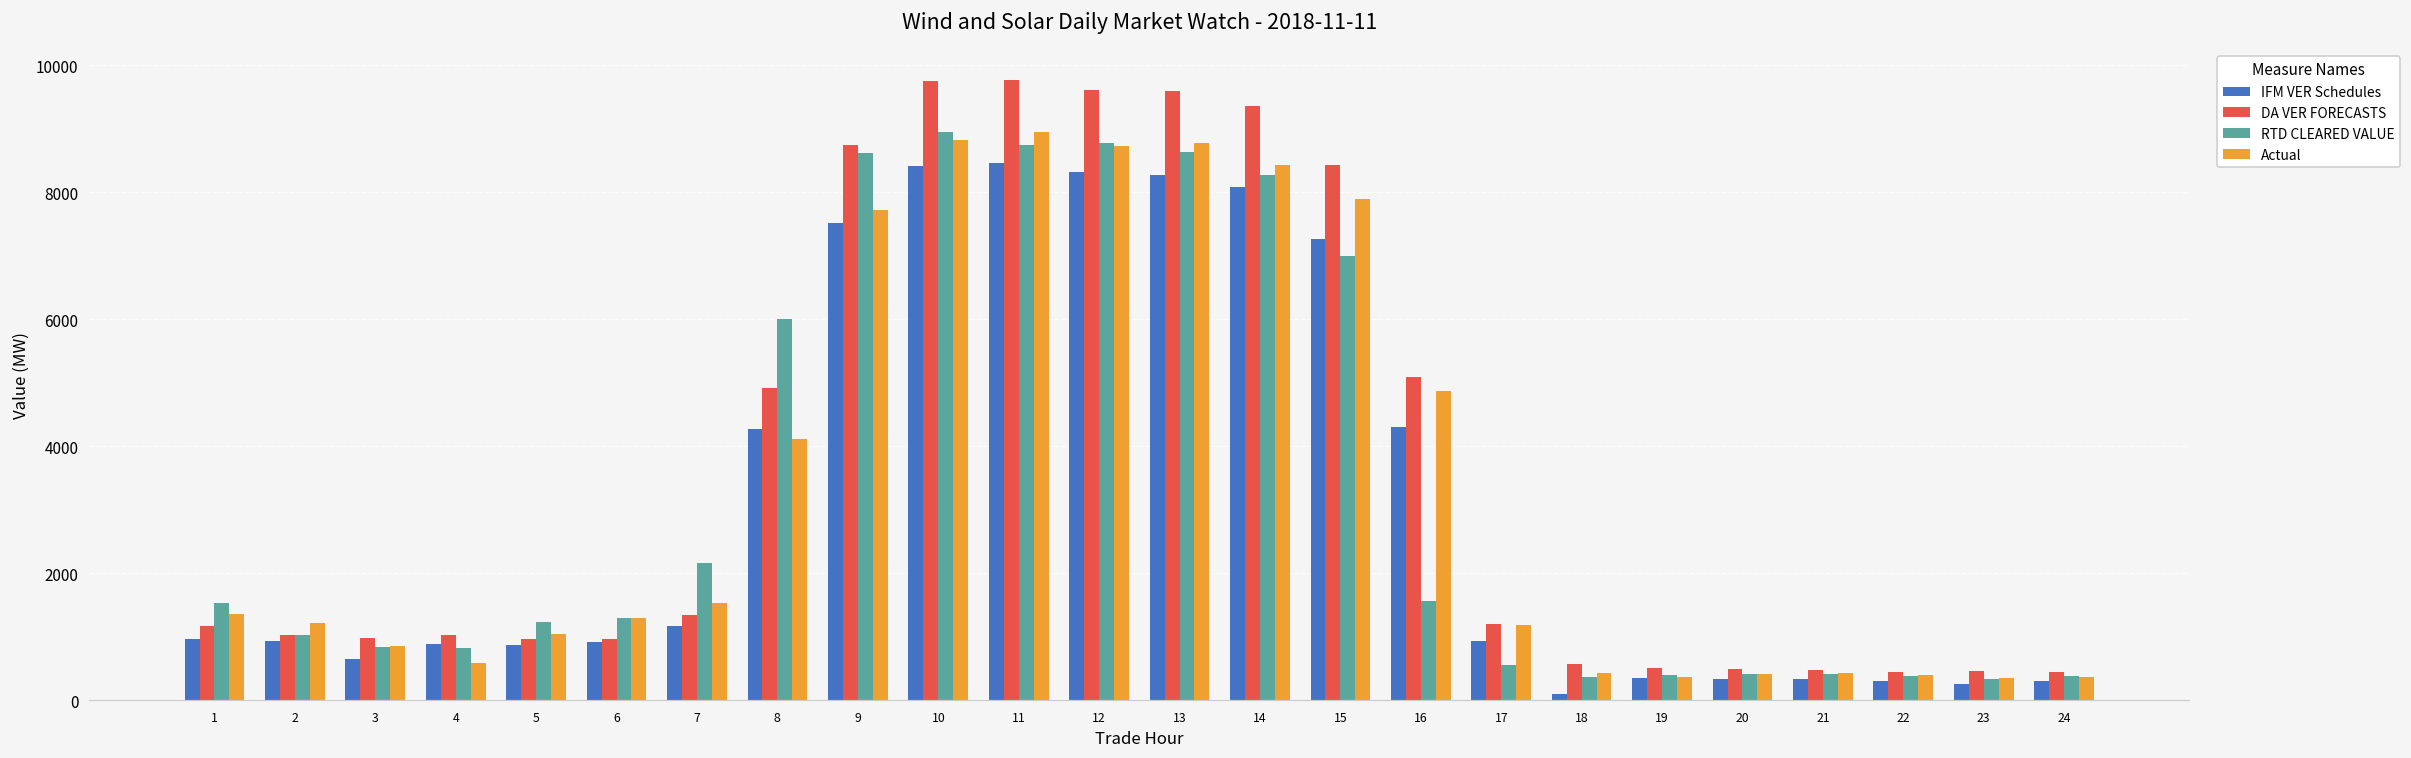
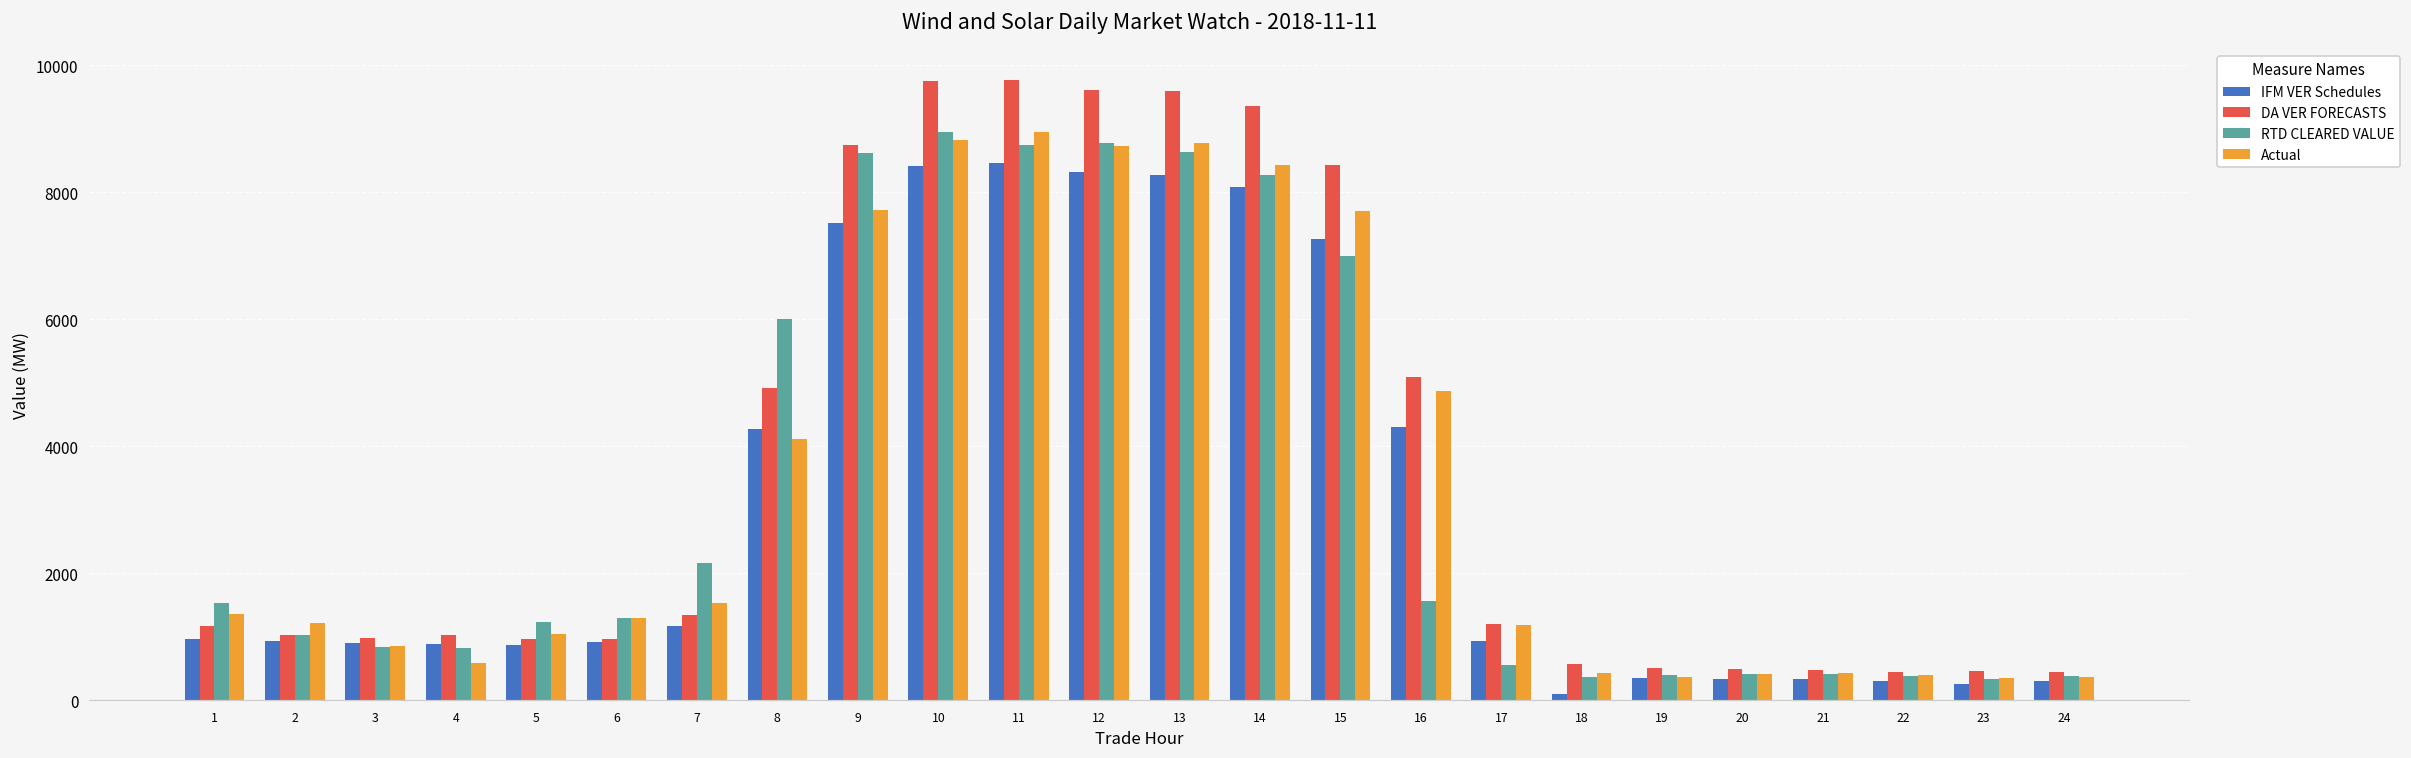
  {
    "IFM VER Schedules": {
      "1": 1000,
      "2": 900,
-     "3": 700,
+     "3": 900,
      "4": 900,
      "5": 900,
      "6": 900,
      "7": 1200,
      "8": 4300,
      "9": 7500,
      "10": 8400,
      "11": 8500,
      "12": 8300,
      "13": 8300,
      "14": 8100,
      "15": 7300,
      "16": 4300,
      "17": 900,
      "18": 100,
      "19": 400,
      "20": 300,
      "21": 300,
      "22": 300,
      "23": 300,
      "24": 300
    },
    "DA VER FORECASTS": {
      "1": 1200,
      "2": 1000,
      "3": 1000,
      "4": 1000,
      "5": 1000,
      "6": 1000,
      "7": 1300,
      "8": 4900,
      "9": 8700,
      "10": 9700,
      "11": 9800,
      "12": 9600,
      "13": 9600,
      "14": 9400,
      "15": 8400,
      "16": 5100,
      "17": 1200,
      "18": 600,
      "19": 500,
      "20": 500,
      "21": 500,
      "22": 400,
      "23": 500,
      "24": 500
    },
    "RTD CLEARED VALUE": {
      "1": 1500,
      "2": 1000,
      "3": 800,
      "4": 800,
      "5": 1200,
      "6": 1300,
      "7": 2200,
      "8": 6000,
      "9": 8600,
      "10": 8900,
      "11": 8700,
      "12": 8800,
      "13": 8600,
      "14": 8300,
      "15": 7000,
      "16": 1600,
      "17": 600,
      "18": 400,
      "19": 400,
      "20": 400,
      "21": 400,
      "22": 400,
      "23": 300,
      "24": 400
    },
    "Actual": {
      "1": 1400,
      "2": 1200,
      "3": 900,
      "4": 600,
      "5": 1000,
      "6": 1300,
      "7": 1500,
      "8": 4100,
      "9": 7700,
      "10": 8800,
      "11": 8900,
      "12": 8700,
      "13": 8800,
      "14": 8400,
-     "15": 7900,
+     "15": 7700,
      "16": 4900,
      "17": 1200,
      "18": 400,
      "19": 400,
      "20": 400,
      "21": 400,
      "22": 400,
      "23": 400,
      "24": 400
    }
  }
